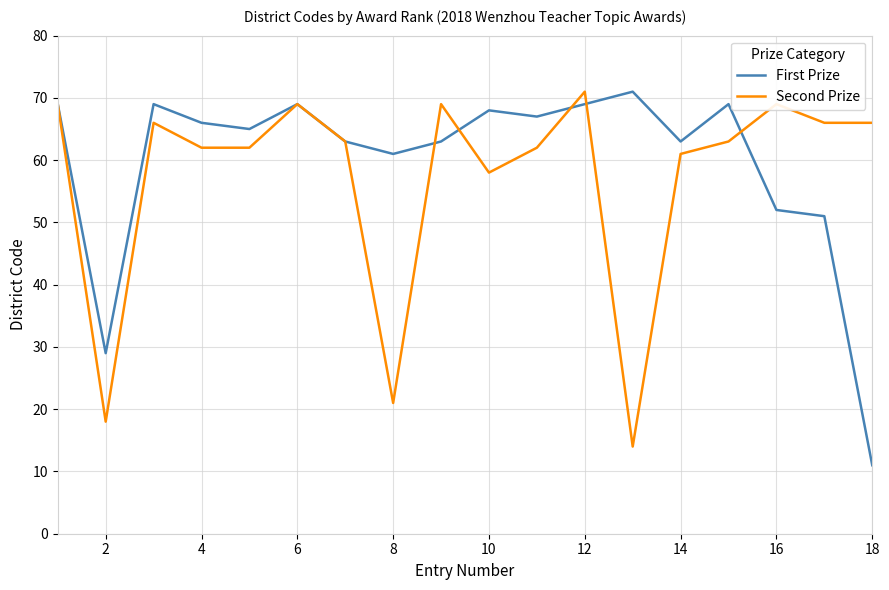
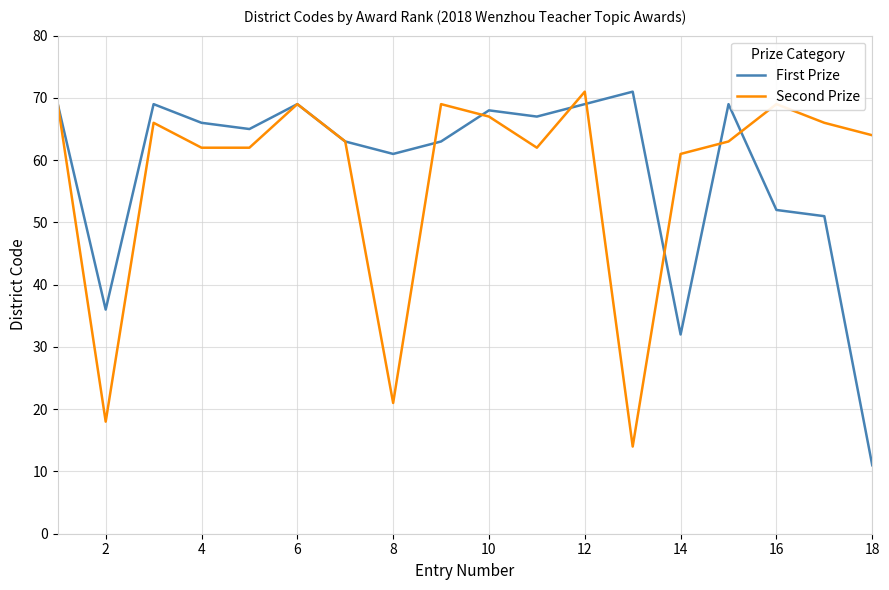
  {
    "First Prize": {
-     "2": 29,
+     "2": 36,
      "4": 66,
      "8": 61,
      "10": 68,
      "12": 69,
-     "14": 63,
+     "14": 32,
      "16": 52,
      "18": 11
    },
    "Second Prize": {
      "2": 18,
      "4": 62,
      "8": 21,
-     "10": 58,
+     "10": 67,
      "12": 71,
      "14": 61,
-     "18": 66
+     "18": 64
    }
  }
